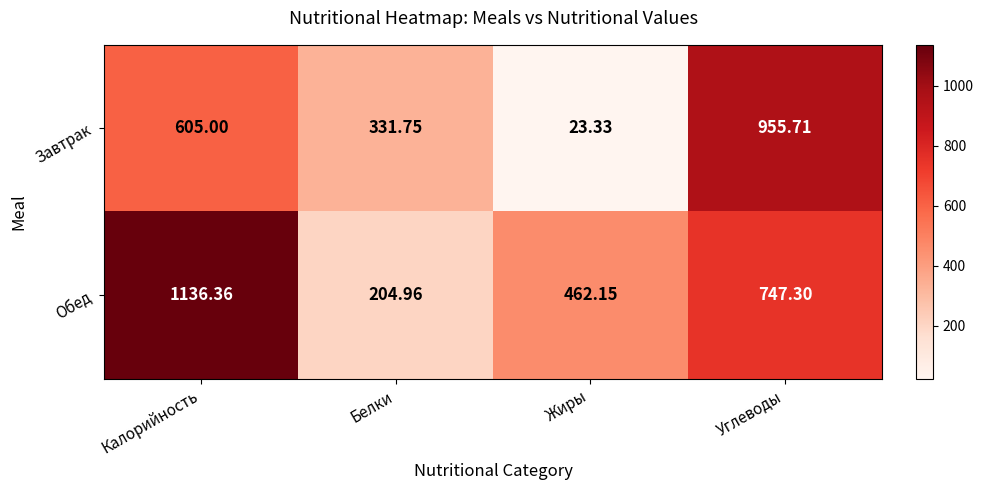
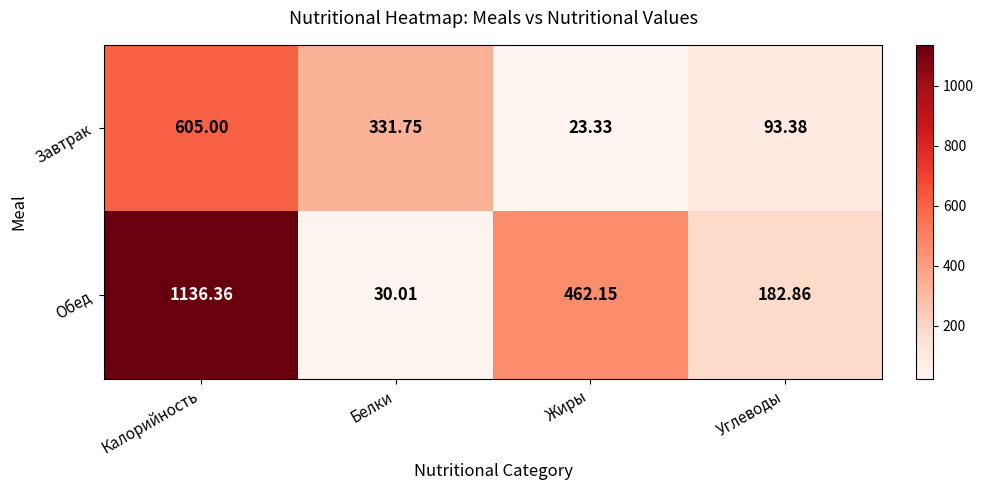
  {
    "Завтрак": {
      "Калорийность": 605.00,
      "Белки": 331.75,
      "Жиры": 23.33,
-     "Углеводы": 955.71
+     "Углеводы": 93.38
    },
    "Обед": {
      "Калорийность": 1136.36,
-     "Белки": 204.96,
+     "Белки": 30.01,
      "Жиры": 462.15,
-     "Углеводы": 747.30
+     "Углеводы": 182.86
    }
  }
